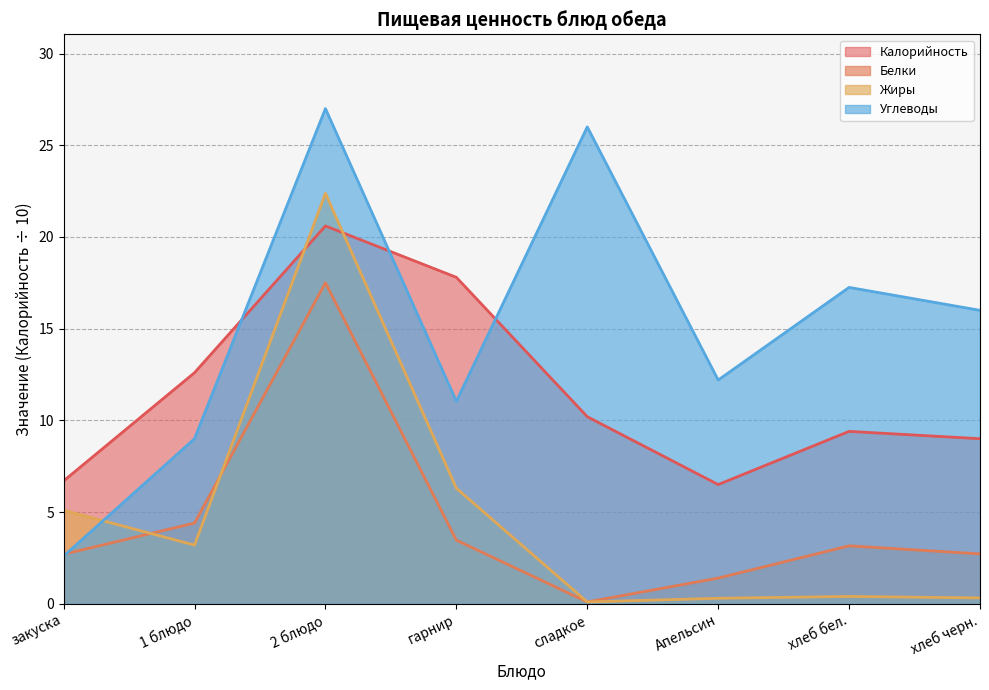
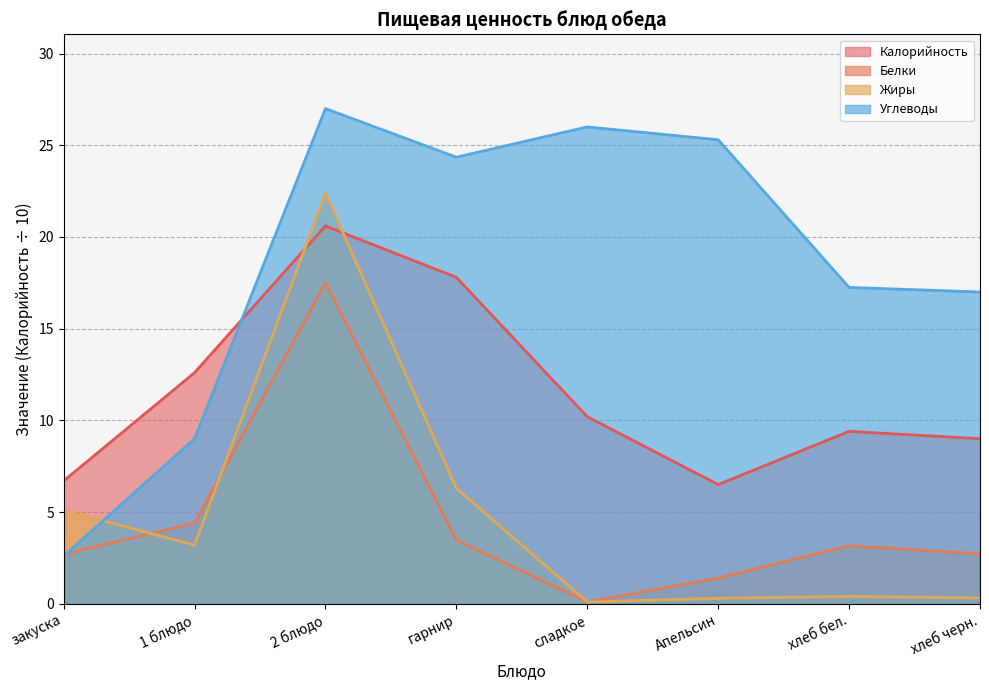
  {
    "Углеводы": {
      "1 блюдо": 9.0,
      "2 блюдо": 27.0,
-     "гарнир": 11.0,
+     "гарнир": 24.4,
      "сладкое": 26.0,
-     "Апельсин": 12.2,
+     "Апельсин": 25.3,
      "хлеб бел.": 17.3,
-     "хлеб черн.": 16
+     "хлеб черн.": 17
    }
  }
